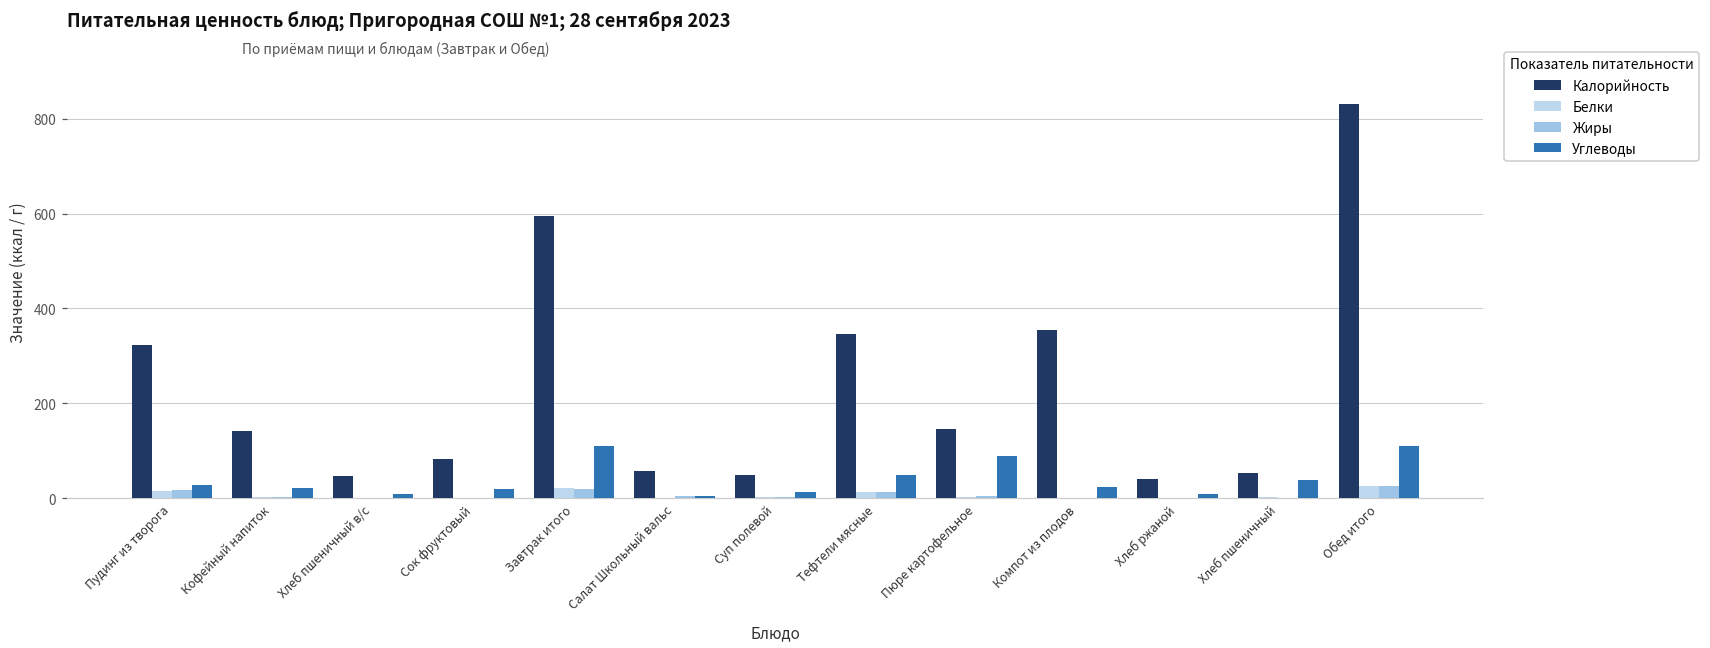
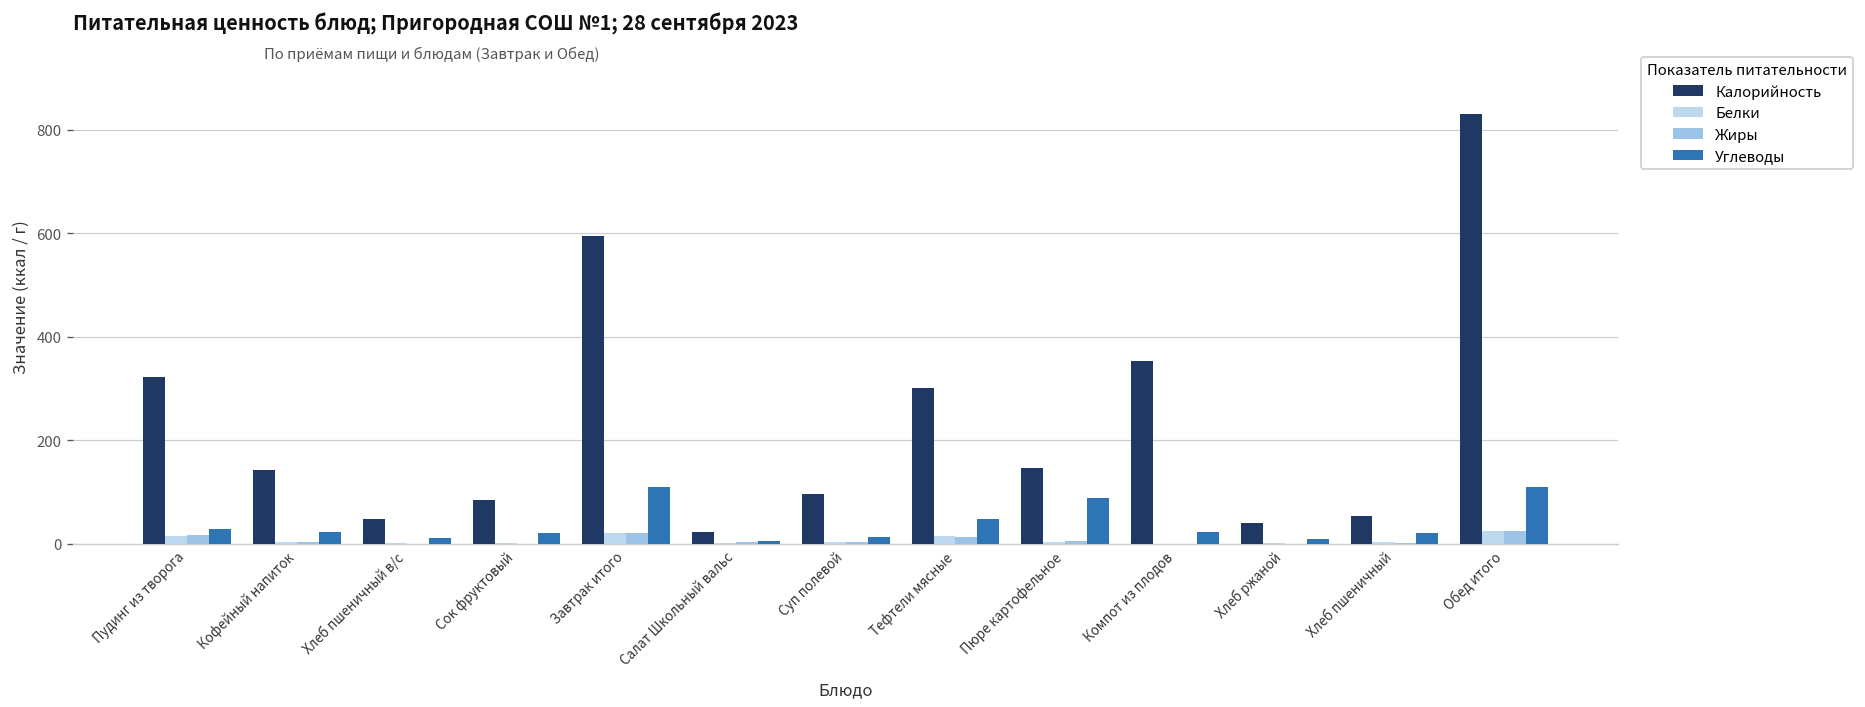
  {
    "Калорийность": {
      "Пудинг из творога": 320,
      "Кофейный напиток": 140,
      "Хлеб пшеничный в/с": 50,
      "Сок фруктовый": 80,
      "Завтрак итого": 600,
-     "Салат Школьный вальс": 60,
-     "Суп полевой": 50,
-     "Тефтели мясные": 350,
+     "Салат Школьный вальс": 20,
+     "Суп полевой": 100,
+     "Тефтели мясные": 300,
      "Пюре картофельное": 150,
      "Компот из плодов": 350,
      "Хлеб ржаной": 40,
      "Хлеб пшеничный": 50,
      "Обед итого": 830
    },
    "Углеводы": {
      "Пудинг из творога": 30,
      "Кофейный напиток": 20,
      "Хлеб пшеничный в/с": 10,
      "Сок фруктовый": 20,
      "Завтрак итого": 110,
      "Суп полевой": 10,
      "Тефтели мясные": 50,
      "Пюре картофельное": 90,
      "Компот из плодов": 20,
      "Хлеб ржаной": 10,
-     "Хлеб пшеничный": 40,
+     "Хлеб пшеничный": 20,
      "Обед итого": 110
    }
  }
